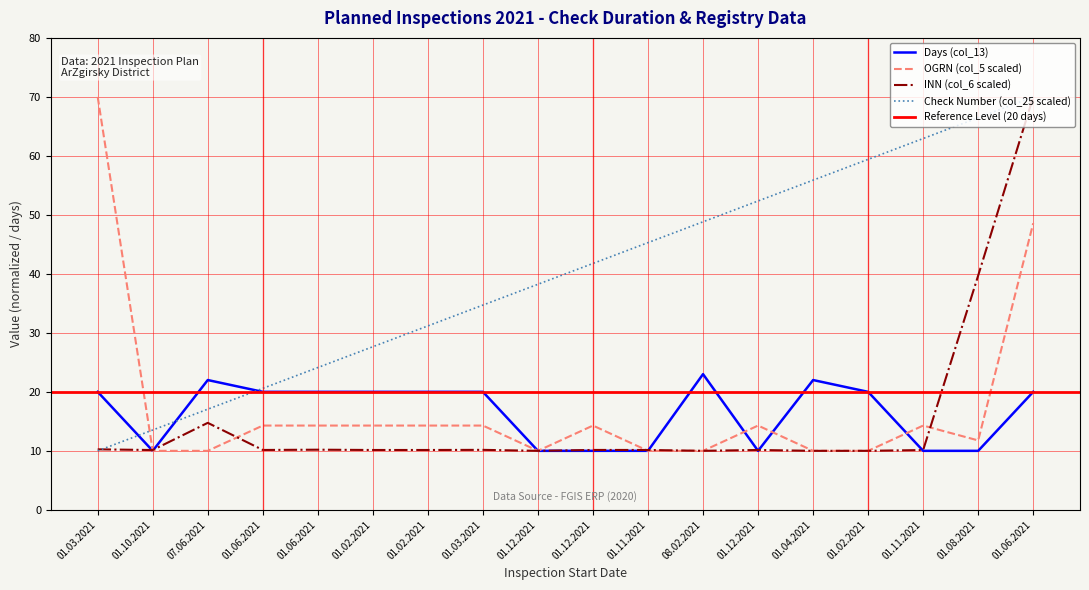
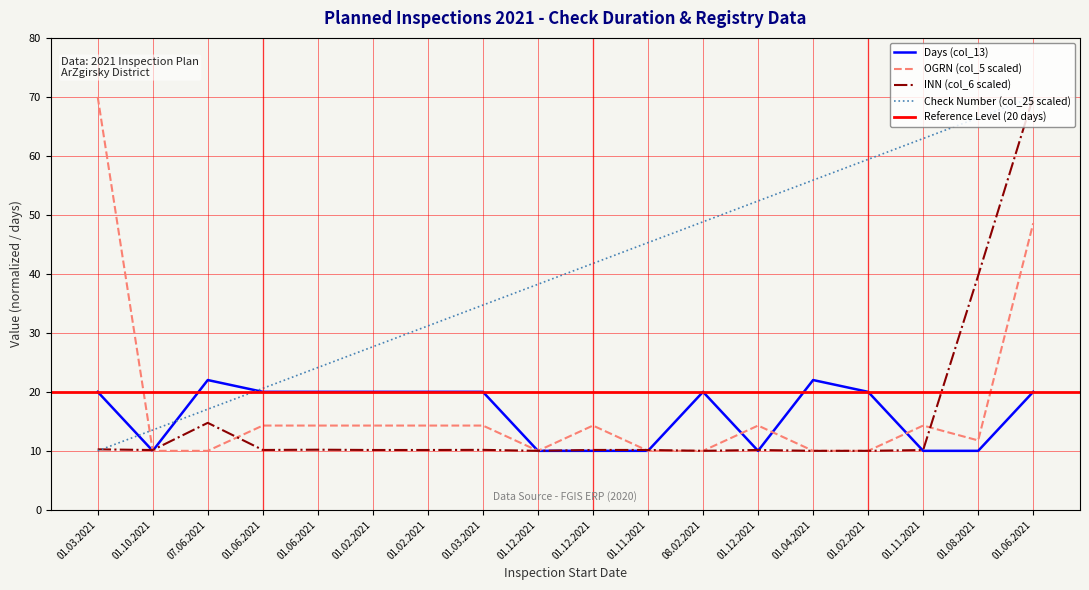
  {
    "Days (col_13)": {
      "07.06.2021": 22,
-     "08.02.2021": 23,
+     "08.02.2021": 20,
      "01.04.2021": 22,
      "01.08.2021": 10
    },
    "OGRN (col_5 scaled)": {
      "07.06.2021": 10,
      "01.08.2021": 12
    },
    "INN (col_6 scaled)": {
      "07.06.2021": 15,
      "01.08.2021": 40
    },
    "Check Number (col_25 scaled)": {
      "01.10.2021": 14,
      "07.06.2021": 17,
      "08.02.2021": 49,
      "01.04.2021": 56
    }
  }
